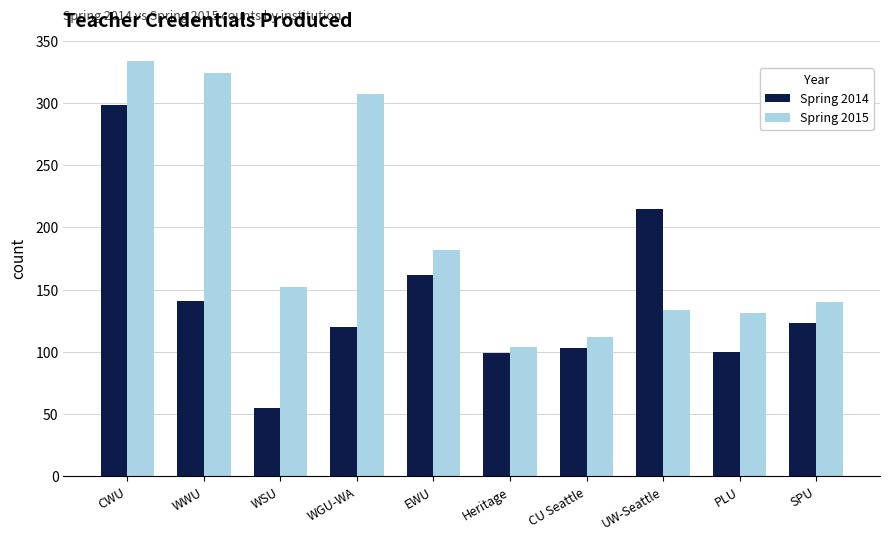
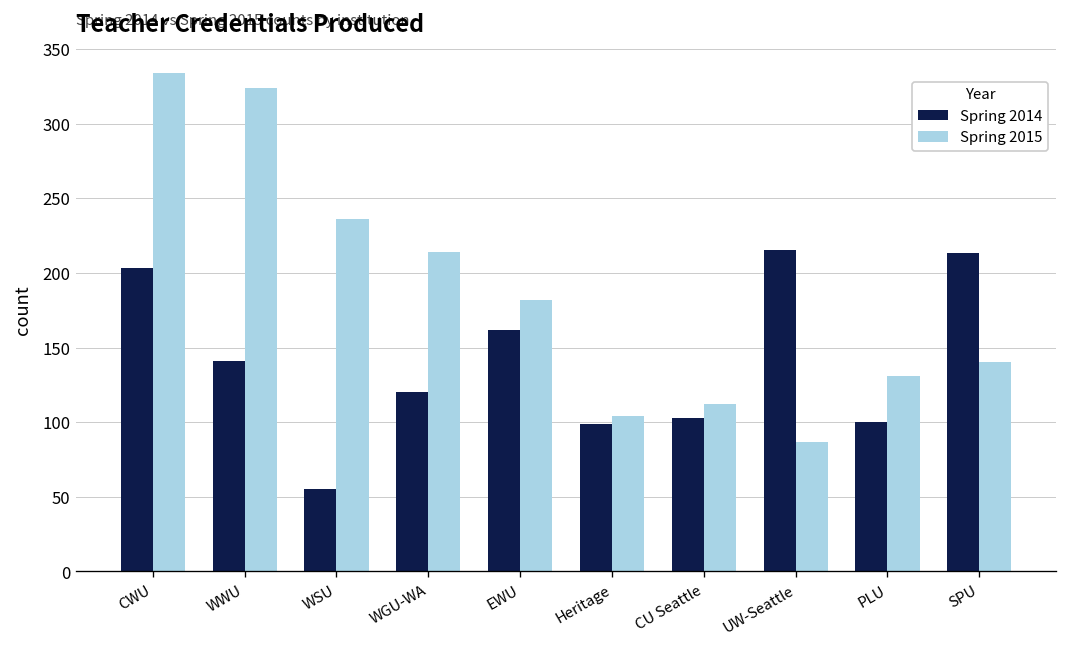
  {
    "Spring 2014": {
-     "CWU": 298,
+     "CWU": 203,
      "WWU": 141,
      "WSU": 55,
      "WGU-WA": 120,
      "EWU": 162,
      "Heritage": 99,
      "CU Seattle": 103,
      "UW-Seattle": 215,
      "PLU": 100,
-     "SPU": 123
+     "SPU": 213
    },
    "Spring 2015": {
      "CWU": 334,
      "WWU": 324,
-     "WSU": 152,
-     "WGU-WA": 307,
+     "WSU": 236,
+     "WGU-WA": 214,
      "EWU": 182,
      "Heritage": 104,
      "CU Seattle": 112,
-     "UW-Seattle": 134,
+     "UW-Seattle": 87,
      "PLU": 131,
      "SPU": 140
    }
  }
